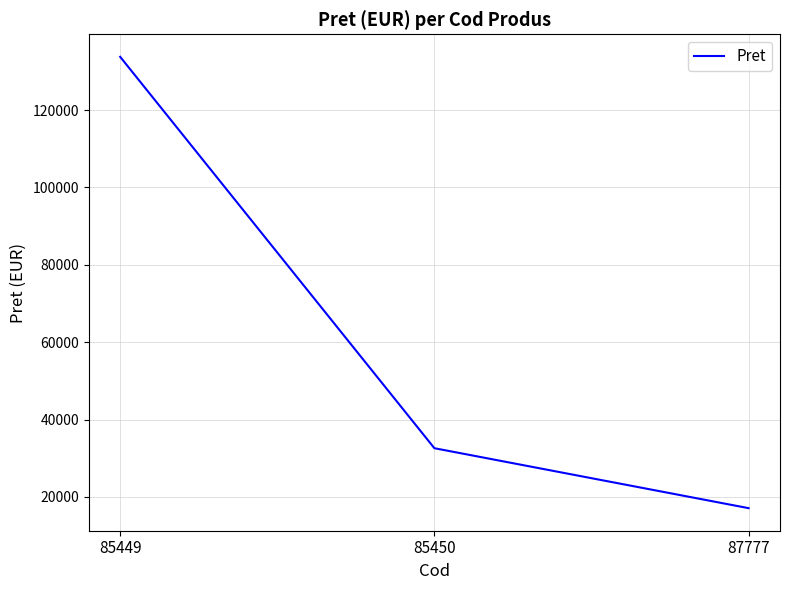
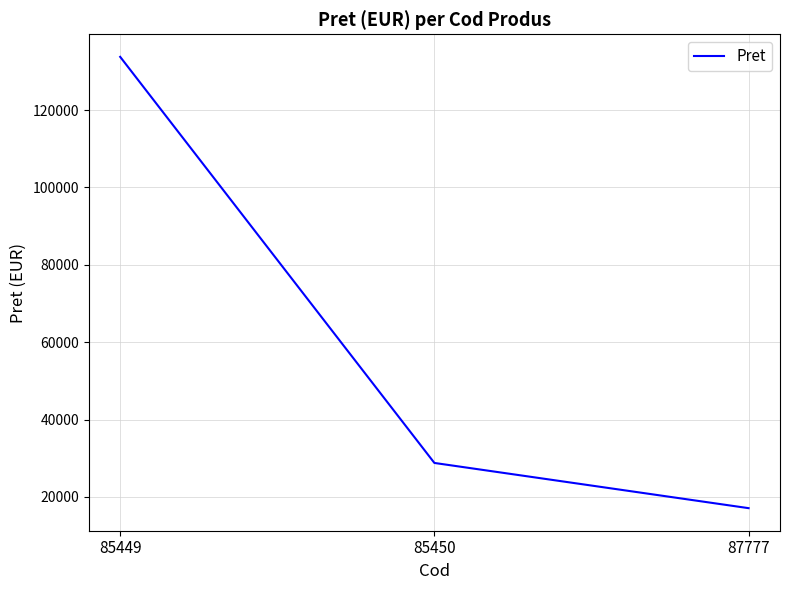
  {
    "85449": 134000,
-   "85450": 33000,
+   "85450": 29000,
    "87777": 17000
  }
